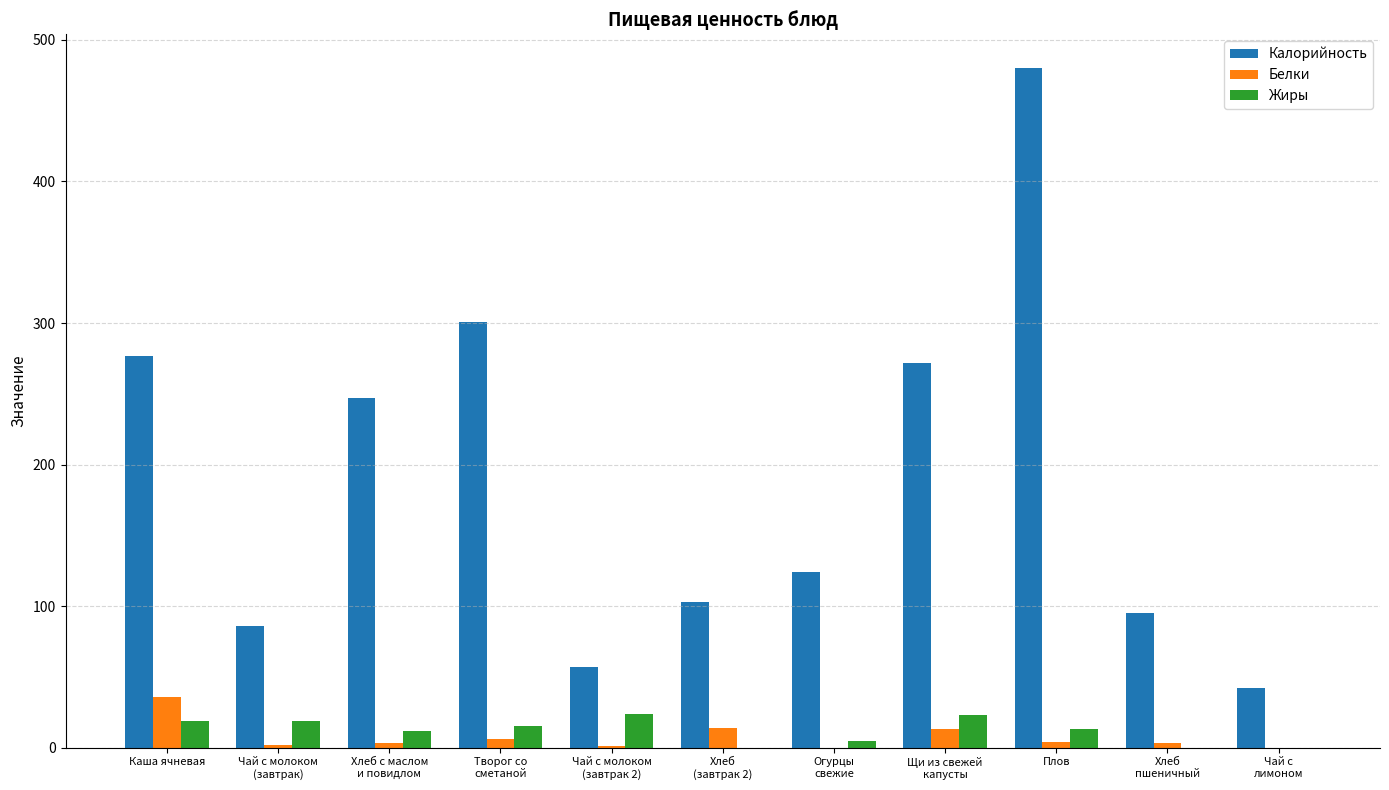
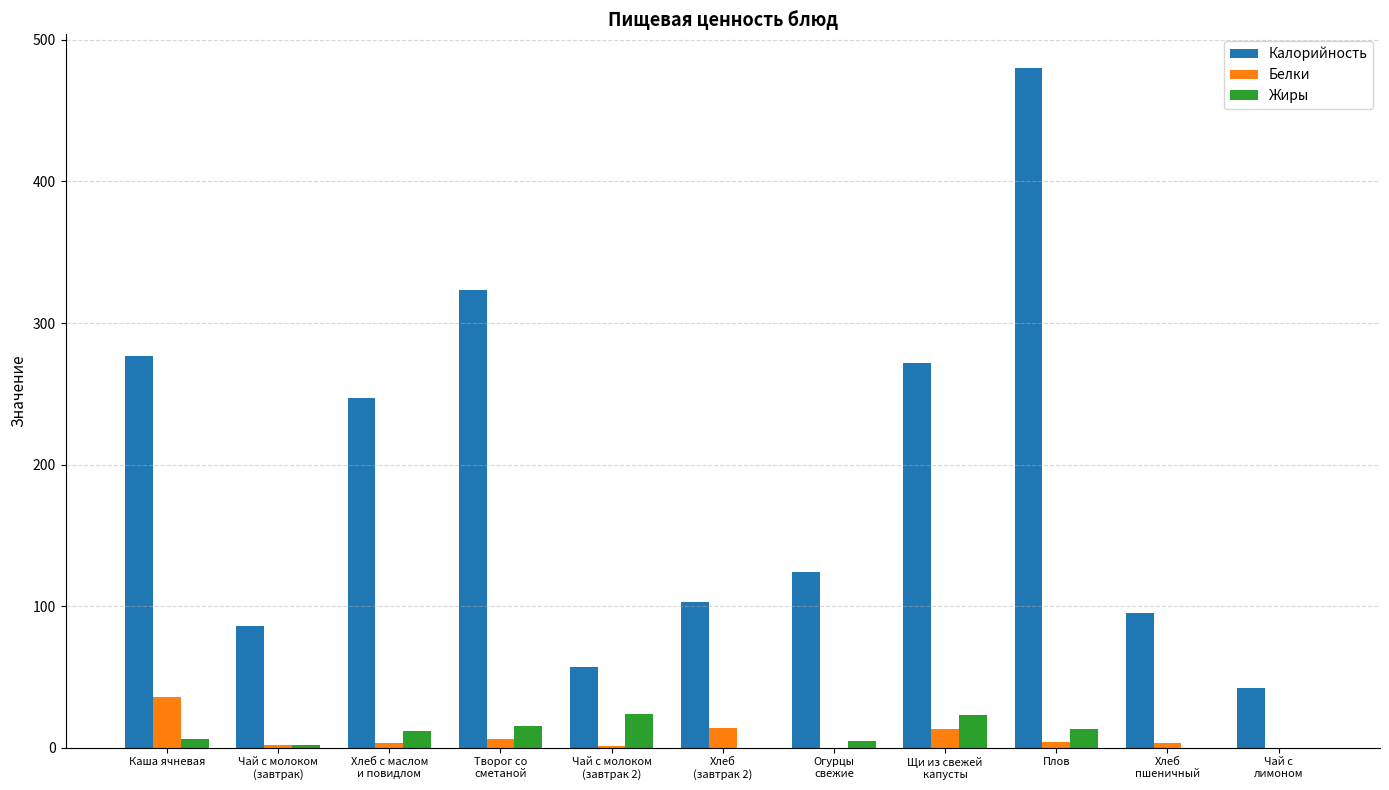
  {
    "Калорийность": {
      "Каша ячневая": 277,
      "Чай с молоком (завтрак)": 86,
      "Хлеб с маслом и повидлом": 247,
-     "Творог со сметаной": 301,
+     "Творог со сметаной": 323,
      "Чай с молоком (завтрак 2)": 57,
      "Хлеб (завтрак 2)": 103,
      "Огурцы свежие": 124,
      "Щи из свежей капусты": 272,
      "Плов": 480,
      "Хлеб пшеничный": 95,
      "Чай с лимоном": 42
    },
    "Белки": {
      "Каша ячневая": 36,
      "Чай с молоком (завтрак)": 2,
      "Хлеб с маслом и повидлом": 3,
      "Творог со сметаной": 6,
      "Хлеб (завтрак 2)": 14,
      "Огурцы свежие": 0,
      "Щи из свежей капусты": 13,
      "Плов": 4,
      "Хлеб пшеничный": 3,
      "Чай с лимоном": 0
    },
    "Жиры": {
-     "Каша ячневая": 19,
-     "Чай с молоком (завтрак)": 19,
+     "Каша ячневая": 6,
+     "Чай с молоком (завтрак)": 2,
      "Хлеб с маслом и повидлом": 12,
      "Творог со сметаной": 15,
      "Чай с молоком (завтрак 2)": 24,
      "Хлеб (завтрак 2)": 0,
      "Огурцы свежие": 5,
      "Щи из свежей капусты": 23,
      "Плов": 13,
      "Хлеб пшеничный": 0,
      "Чай с лимоном": 0
    }
  }
